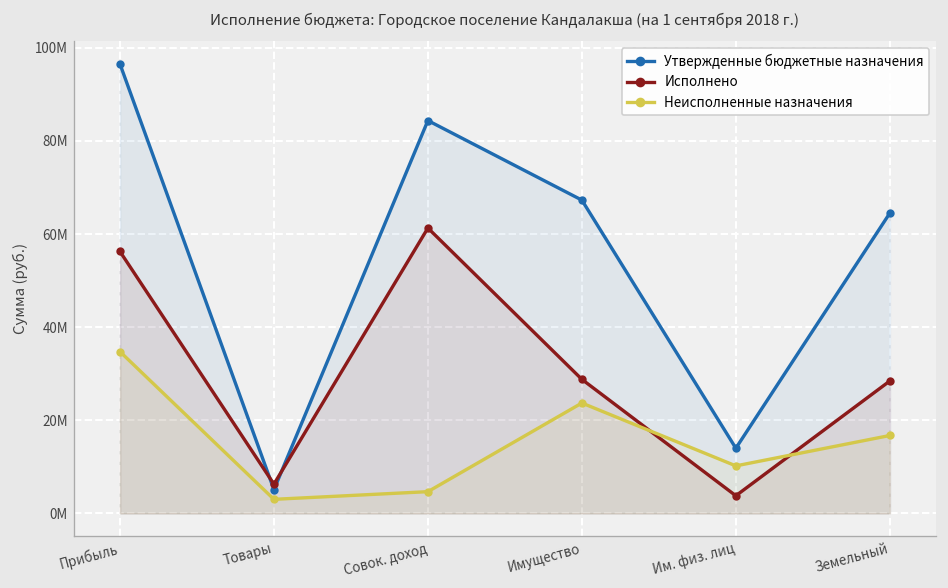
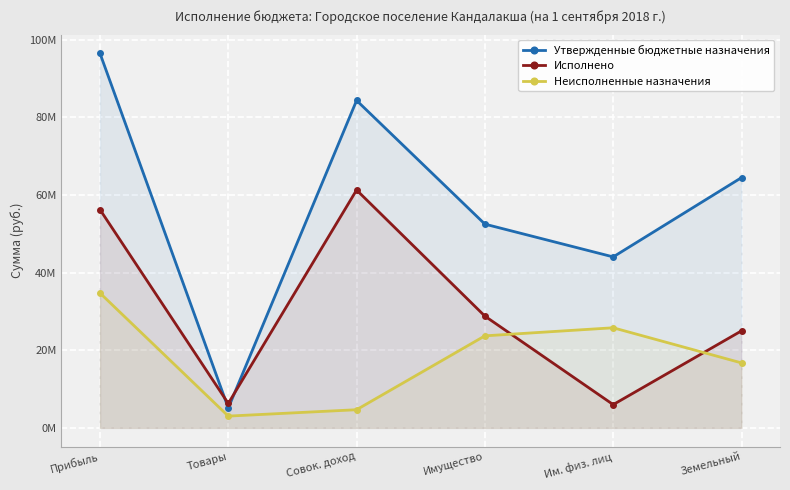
  {
    "Утвержденные бюджетные назначения": {
      "Прибыль": 97000000,
      "Товары": 5000000,
      "Совок. доход": 84000000,
-     "Имущество": 67000000,
-     "Им. физ. лиц": 14000000,
+     "Имущество": 53000000,
+     "Им. физ. лиц": 44000000,
      "Земельный": 64000000
    },
    "Исполнено": {
      "Прибыль": 56000000,
      "Товары": 6000000,
      "Совок. доход": 61000000,
      "Имущество": 29000000,
-     "Им. физ. лиц": 4000000,
-     "Земельный": 28000000
+     "Им. физ. лиц": 6000000,
+     "Земельный": 25000000
    },
    "Неисполненные назначения": {
      "Прибыль": 35000000,
      "Товары": 3000000,
      "Совок. доход": 5000000,
      "Имущество": 24000000,
-     "Им. физ. лиц": 10000000,
+     "Им. физ. лиц": 26000000,
      "Земельный": 17000000
    }
  }
